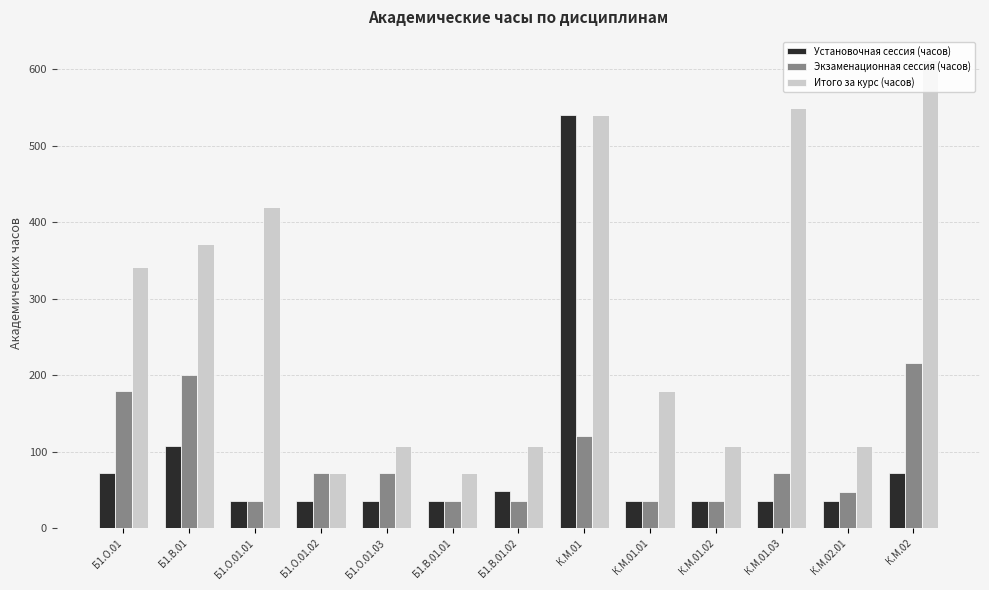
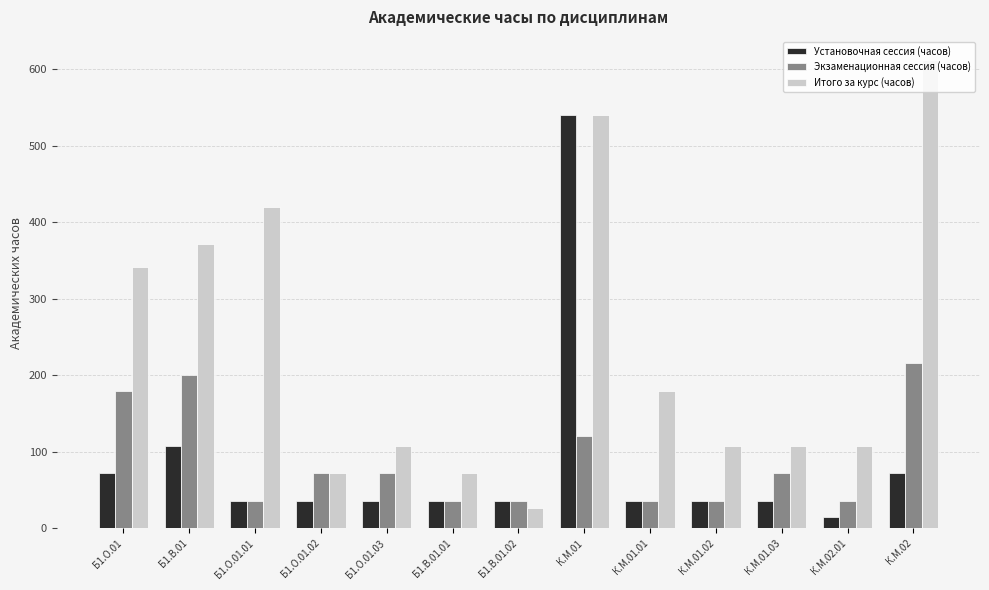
  {
    "Установочная сессия (часов)": {
      "Б1.О.01": 70,
      "Б1.В.01": 110,
      "Б1.О.01.01": 40,
      "Б1.О.01.02": 40,
      "Б1.О.01.03": 40,
      "Б1.В.01.01": 40,
-     "Б1.В.01.02": 50,
+     "Б1.В.01.02": 40,
      "К.М.01": 540,
      "К.М.01.01": 40,
      "К.М.01.02": 40,
      "К.М.01.03": 40,
-     "К.М.02.01": 40,
+     "К.М.02.01": 20,
      "К.М.02": 70
    },
    "Экзаменационная сессия (часов)": {
      "Б1.О.01": 180,
      "Б1.В.01": 200,
      "Б1.О.01.01": 40,
      "Б1.О.01.02": 70,
      "Б1.О.01.03": 70,
      "Б1.В.01.01": 40,
      "Б1.В.01.02": 40,
      "К.М.01": 120,
      "К.М.01.01": 40,
      "К.М.01.02": 40,
      "К.М.01.03": 70,
-     "К.М.02.01": 50,
+     "К.М.02.01": 40,
      "К.М.02": 220
    },
    "Итого за курс (часов)": {
      "Б1.О.01": 340,
      "Б1.В.01": 370,
      "Б1.О.01.01": 420,
      "Б1.О.01.02": 70,
      "Б1.О.01.03": 110,
      "Б1.В.01.01": 70,
-     "Б1.В.01.02": 110,
+     "Б1.В.01.02": 30,
      "К.М.01": 540,
      "К.М.01.01": 180,
      "К.М.01.02": 110,
-     "К.М.01.03": 550,
+     "К.М.01.03": 110,
      "К.М.02.01": 110
    }
  }
